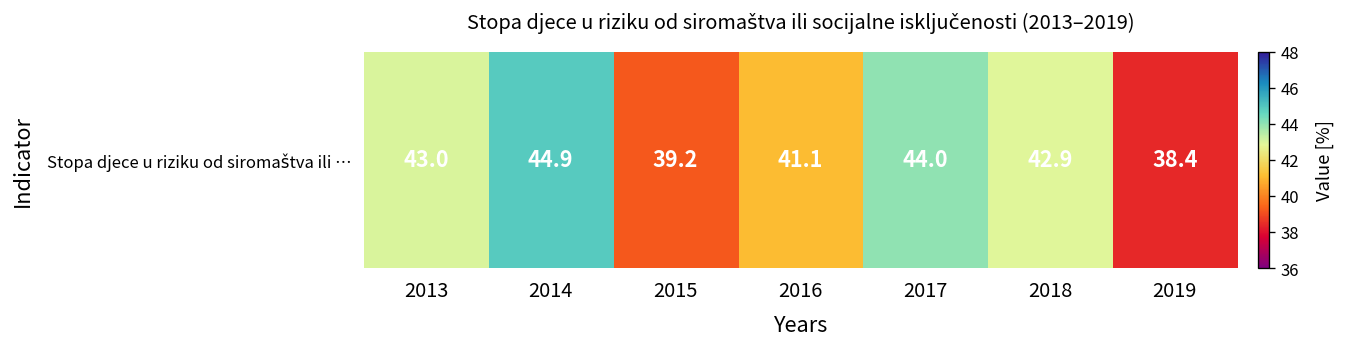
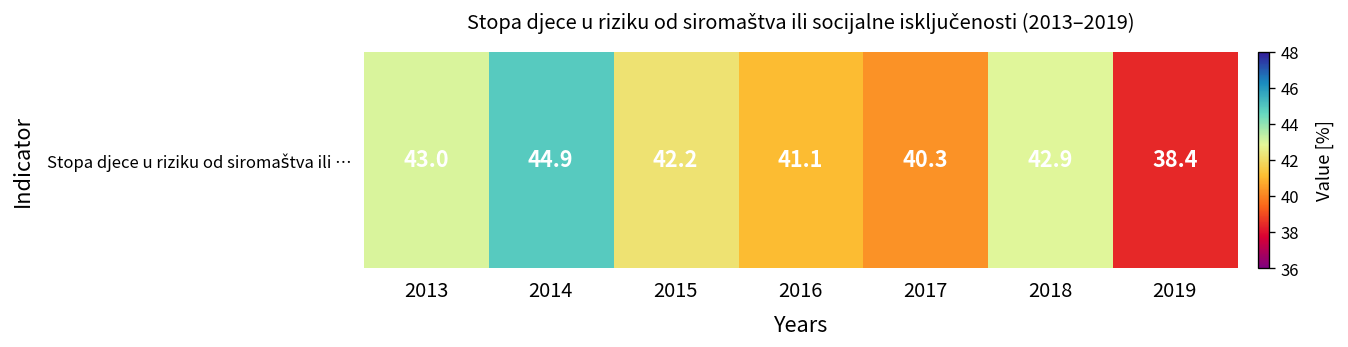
  {
    "Stopa djece u riziku od siromaštva ili …": {
      "2013": 43.0,
      "2014": 44.9,
-     "2015": 39.2,
+     "2015": 42.2,
      "2016": 41.1,
-     "2017": 44.0,
+     "2017": 40.3,
      "2018": 42.9,
      "2019": 38.4
    }
  }
